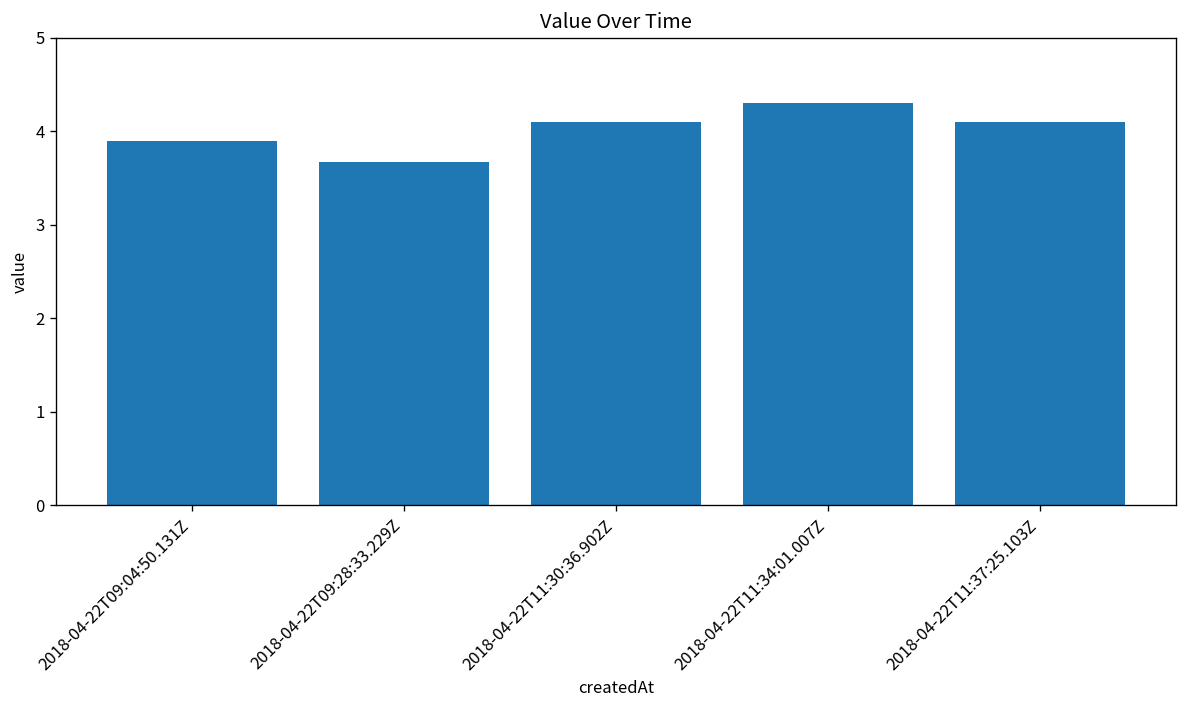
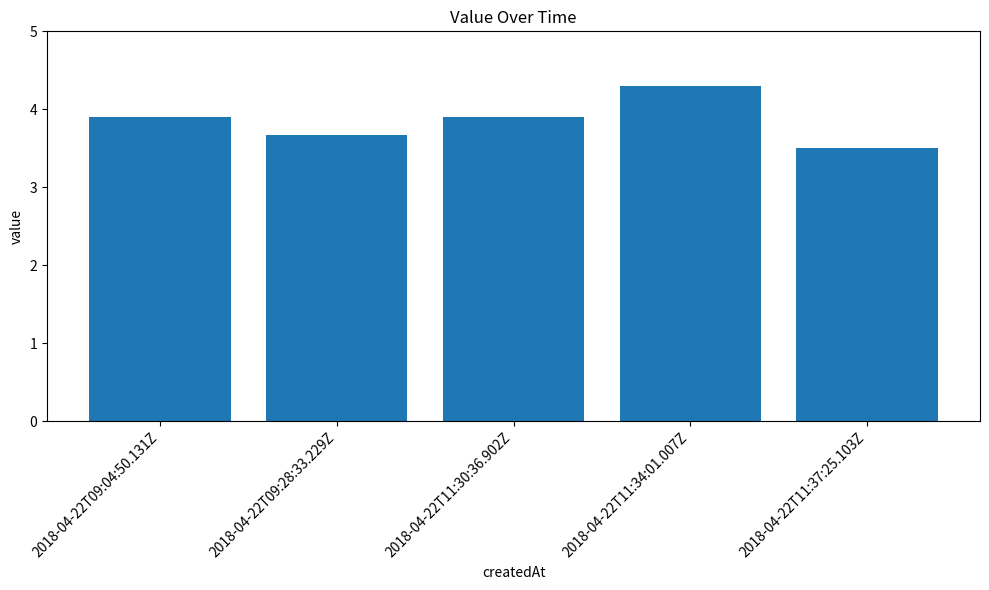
  {
    "2018-04-22T09:04:50.131Z": 3.9,
    "2018-04-22T09:28:33.229Z": 3.7,
-   "2018-04-22T11:30:36.902Z": 4.1,
+   "2018-04-22T11:30:36.902Z": 3.9,
    "2018-04-22T11:34:01.007Z": 4.3,
-   "2018-04-22T11:37:25.103Z": 4.1
+   "2018-04-22T11:37:25.103Z": 3.5
  }
